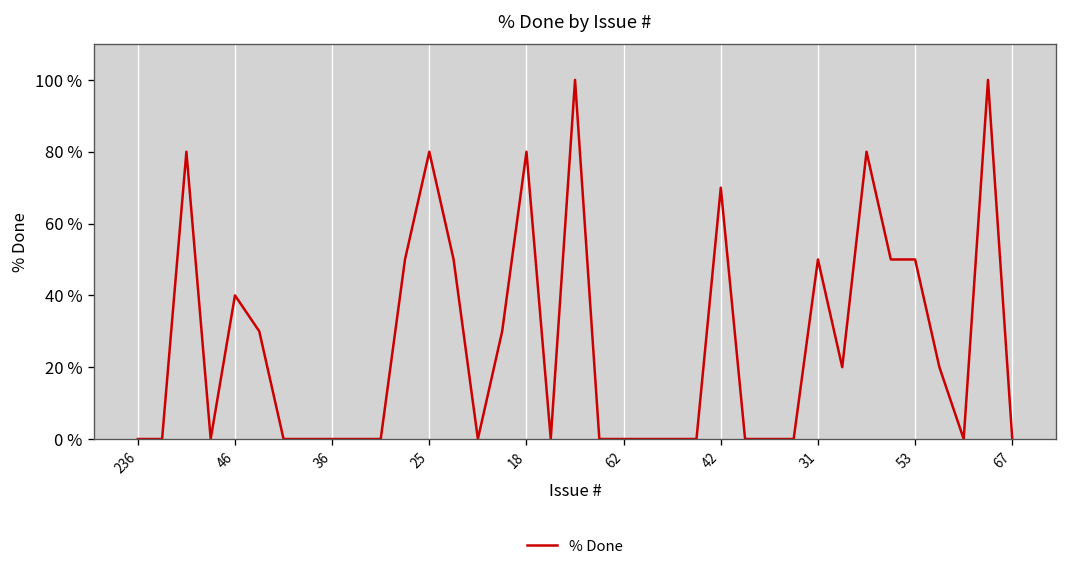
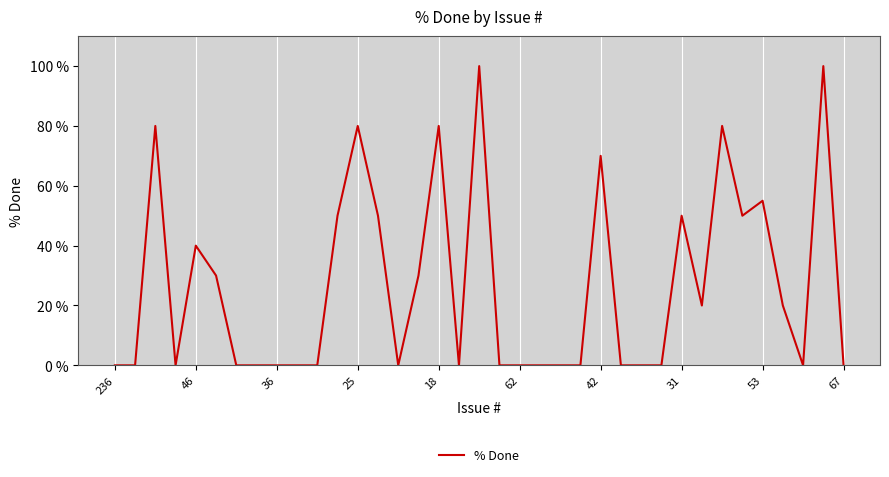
  {
    "236": "0 %",
    "46": "40 %",
    "36": "0 %",
    "62": "0 %",
    "42": "70 %",
-   "53": "50 %",
+   "53": "55 %",
    "67": "0 %"
  }
